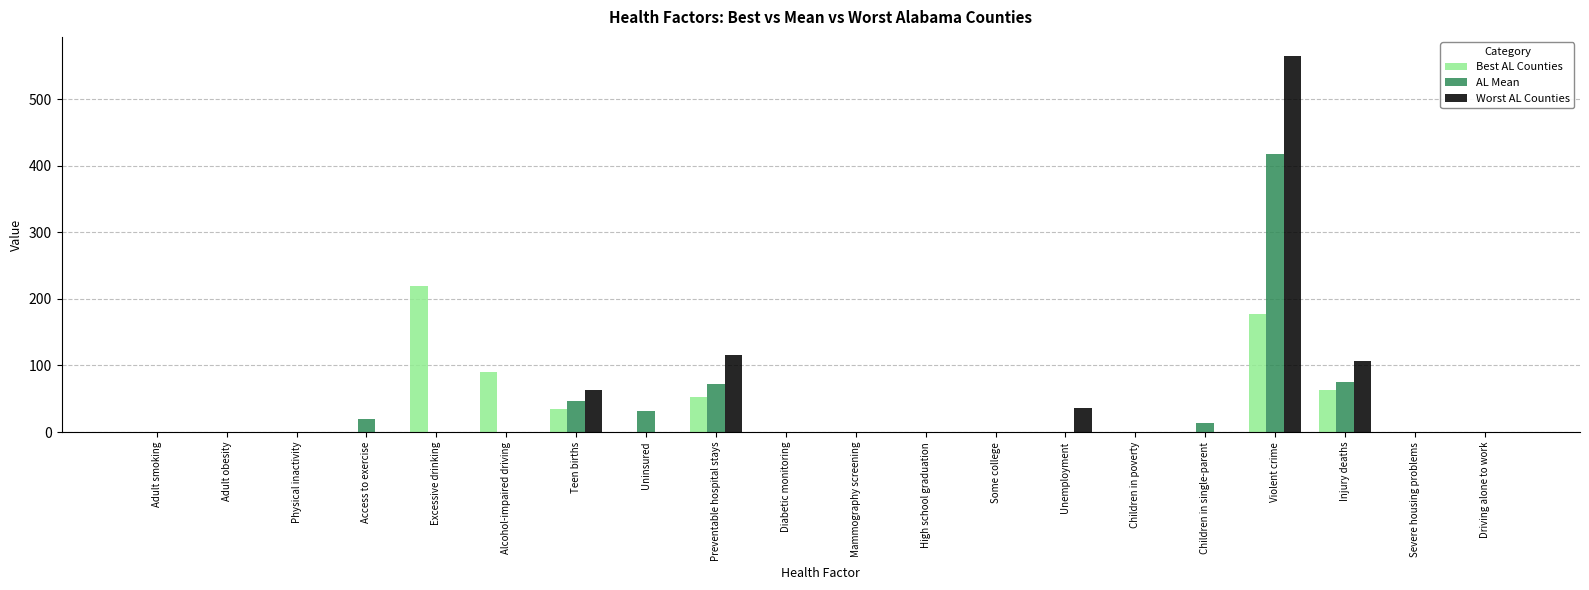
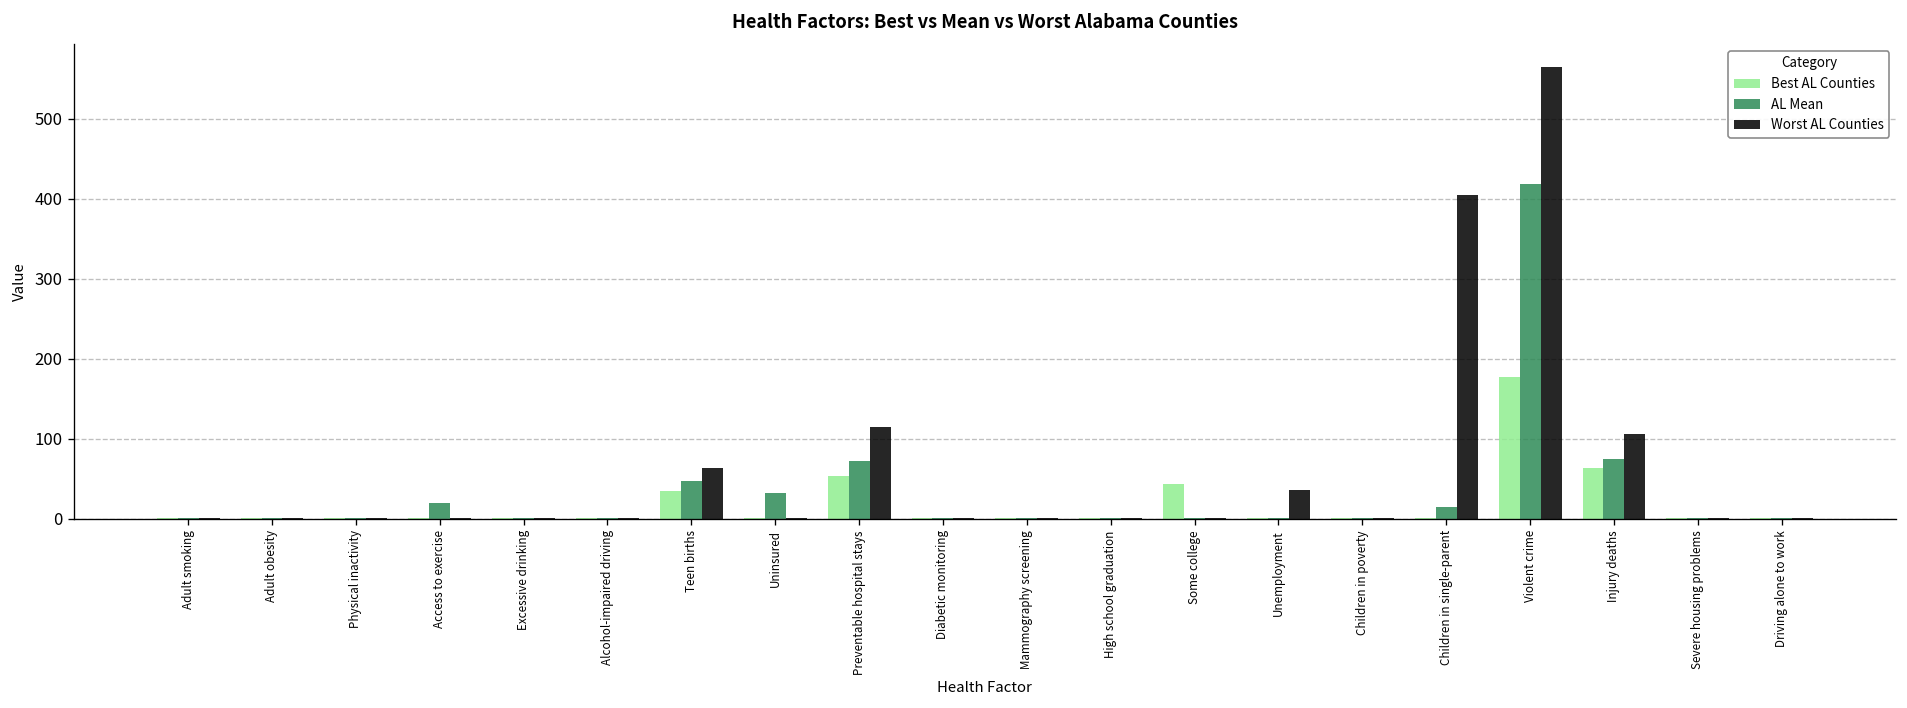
  {
    "Best AL Counties": {
-     "Excessive drinking": 220,
-     "Alcohol-impaired driving": 90,
+     "Excessive drinking": 0,
+     "Alcohol-impaired driving": 0,
      "Teen births": 30,
      "Preventable hospital stays": 50,
-     "Some college": 0,
+     "Some college": 40,
      "Violent crime": 180,
      "Injury deaths": 60
    },
    "AL Mean": {
      "Access to exercise": 20,
      "Teen births": 50,
      "Uninsured": 30,
      "Preventable hospital stays": 70,
      "Children in single-parent": 10,
      "Violent crime": 420,
      "Injury deaths": 80
    },
    "Worst AL Counties": {
      "Teen births": 60,
      "Preventable hospital stays": 120,
      "Unemployment": 40,
-     "Children in single-parent": 0,
+     "Children in single-parent": 400,
      "Violent crime": 570,
      "Injury deaths": 110
    }
  }
